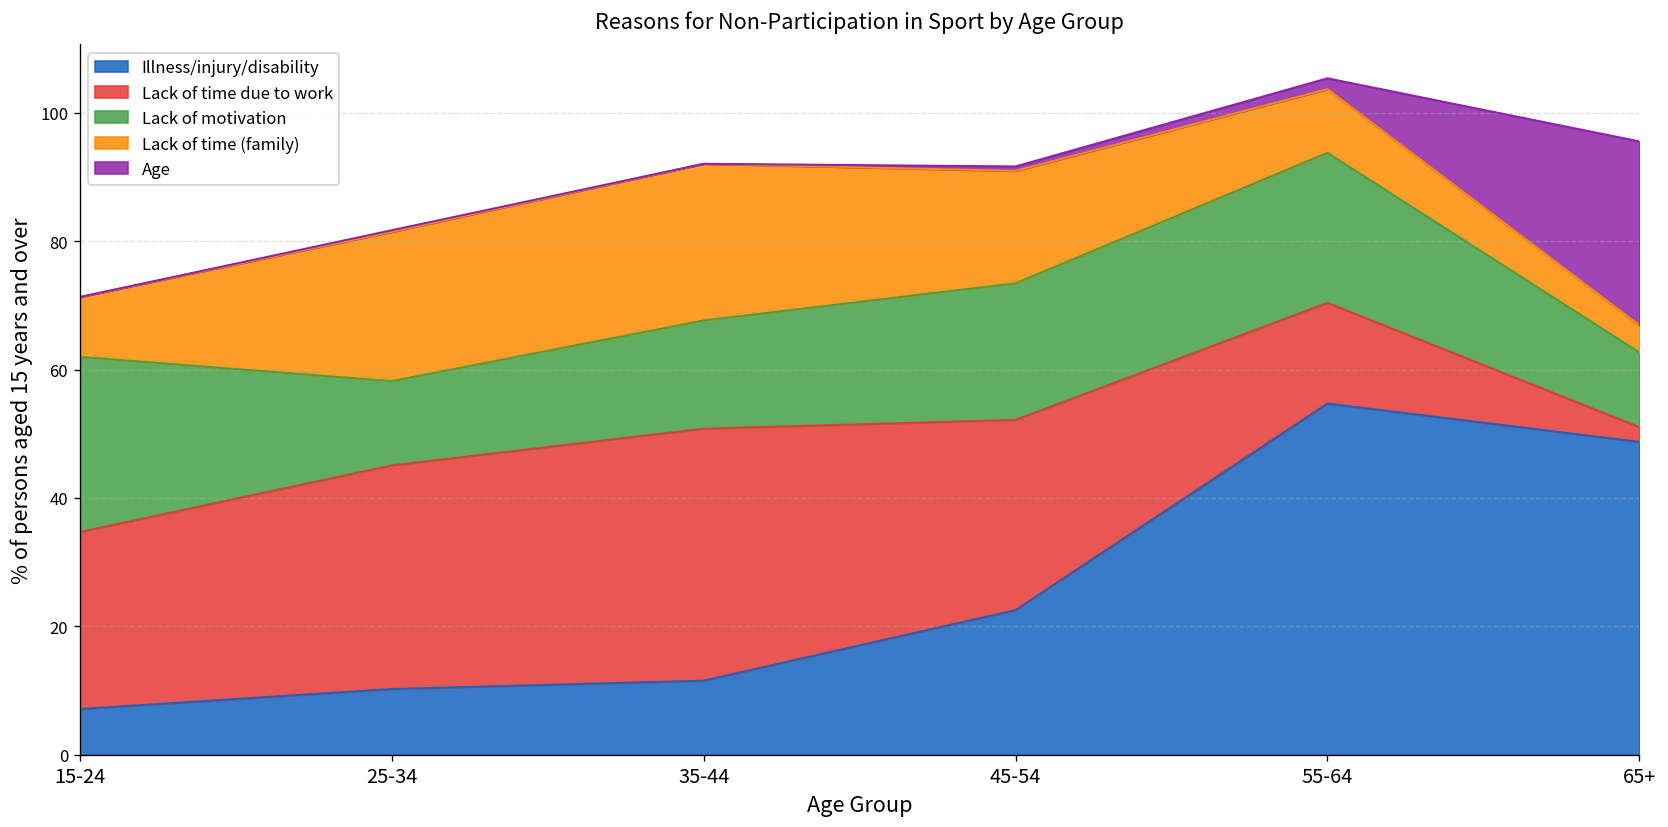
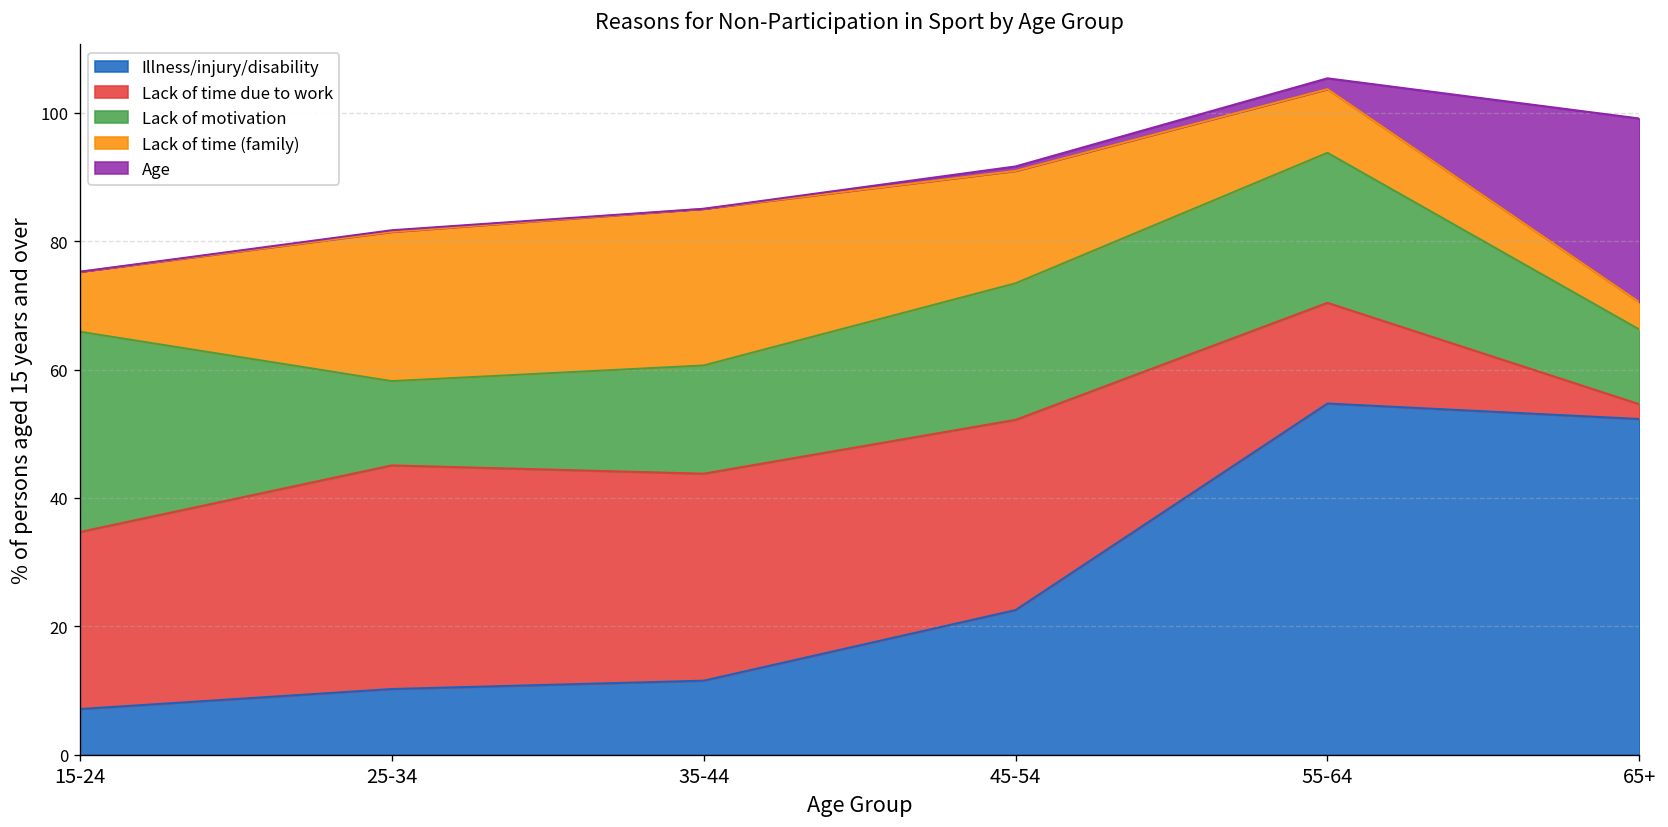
  {
    "Illness/injury/disability": {
      "15-24": 7,
      "25-34": 10,
      "35-44": 12,
      "45-54": 23,
      "55-64": 55,
-     "65+": 49
+     "65+": 52
    },
    "Lack of time due to work": {
      "15-24": 28,
      "25-34": 35,
-     "35-44": 39,
+     "35-44": 32,
      "45-54": 30,
      "55-64": 16,
      "65+": 2
    },
    "Lack of motivation": {
-     "15-24": 27,
+     "15-24": 31,
      "25-34": 13,
      "35-44": 17,
      "45-54": 21,
      "55-64": 23,
      "65+": 12
    },
    "Lack of time (family)": {
      "45-54": 18,
      "55-64": 10,
      "65+": 4
    },
    "Age": {
      "45-54": 1,
      "55-64": 2,
      "65+": 29
    }
  }
